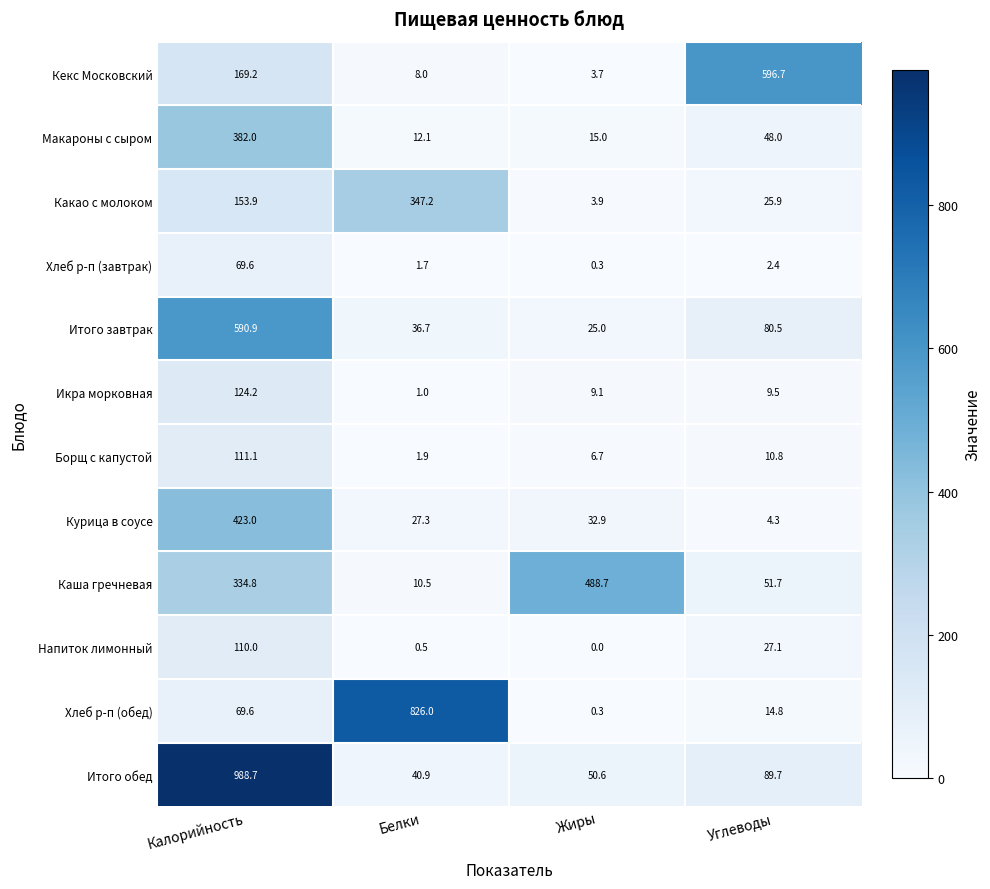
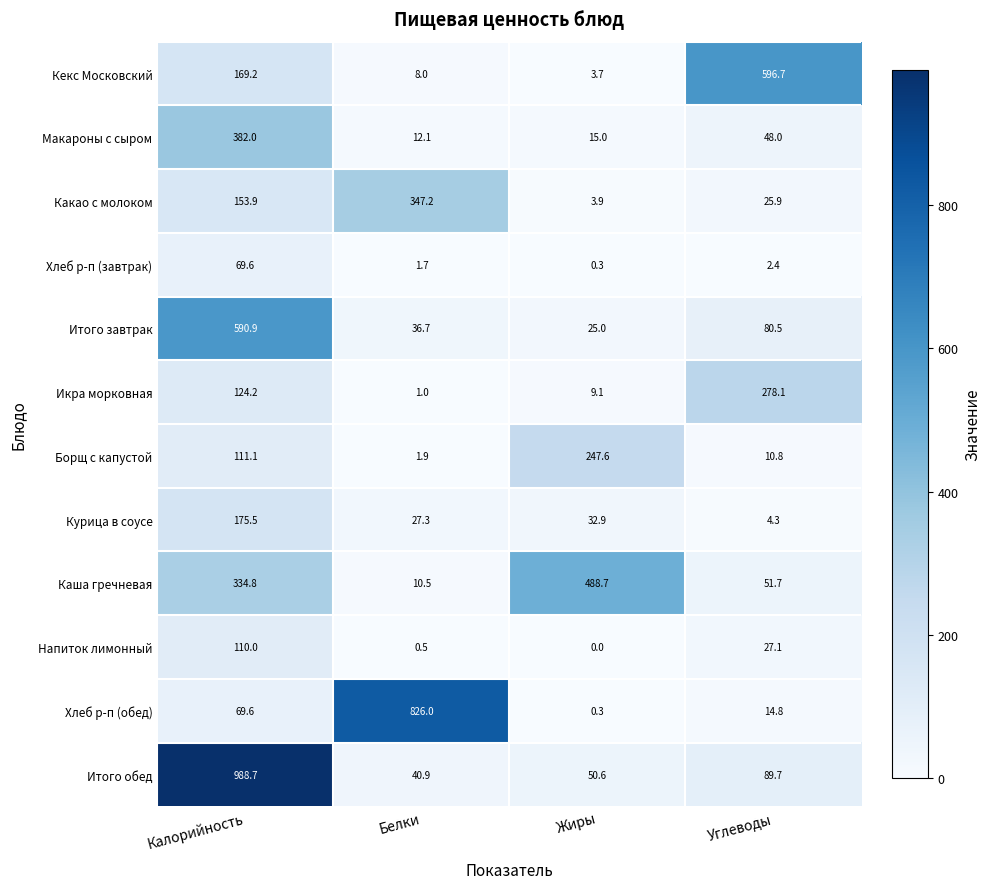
  {
    "Кекс Московский": {
      "Калорийность": 169.2,
      "Белки": 8.0,
      "Жиры": 3.7,
      "Углеводы": 596.7
    },
    "Макароны с сыром": {
      "Калорийность": 382.0,
      "Белки": 12.1,
      "Жиры": 15.0,
      "Углеводы": 48.0
    },
    "Какао с молоком": {
      "Калорийность": 153.9,
      "Белки": 347.2,
      "Жиры": 3.9,
      "Углеводы": 25.9
    },
    "Хлеб р-п (завтрак)": {
      "Калорийность": 69.6,
      "Белки": 1.7,
      "Жиры": 0.3,
      "Углеводы": 2.4
    },
    "Итого завтрак": {
      "Калорийность": 590.9,
      "Белки": 36.7,
      "Жиры": 25.0,
      "Углеводы": 80.5
    },
    "Икра морковная": {
      "Калорийность": 124.2,
      "Белки": 1.0,
      "Жиры": 9.1,
-     "Углеводы": 9.5
+     "Углеводы": 278.1
    },
    "Борщ с капустой": {
      "Калорийность": 111.1,
      "Белки": 1.9,
-     "Жиры": 6.7,
+     "Жиры": 247.6,
      "Углеводы": 10.8
    },
    "Курица в соусе": {
-     "Калорийность": 423.0,
+     "Калорийность": 175.5,
      "Белки": 27.3,
      "Жиры": 32.9,
      "Углеводы": 4.3
    },
    "Каша гречневая": {
      "Калорийность": 334.8,
      "Белки": 10.5,
      "Жиры": 488.7,
      "Углеводы": 51.7
    },
    "Напиток лимонный": {
      "Калорийность": 110.0,
      "Белки": 0.5,
      "Жиры": 0.0,
      "Углеводы": 27.1
    },
    "Хлеб р-п (обед)": {
      "Калорийность": 69.6,
      "Белки": 826.0,
      "Жиры": 0.3,
      "Углеводы": 14.8
    },
    "Итого обед": {
      "Калорийность": 988.7,
      "Белки": 40.9,
      "Жиры": 50.6,
      "Углеводы": 89.7
    }
  }
